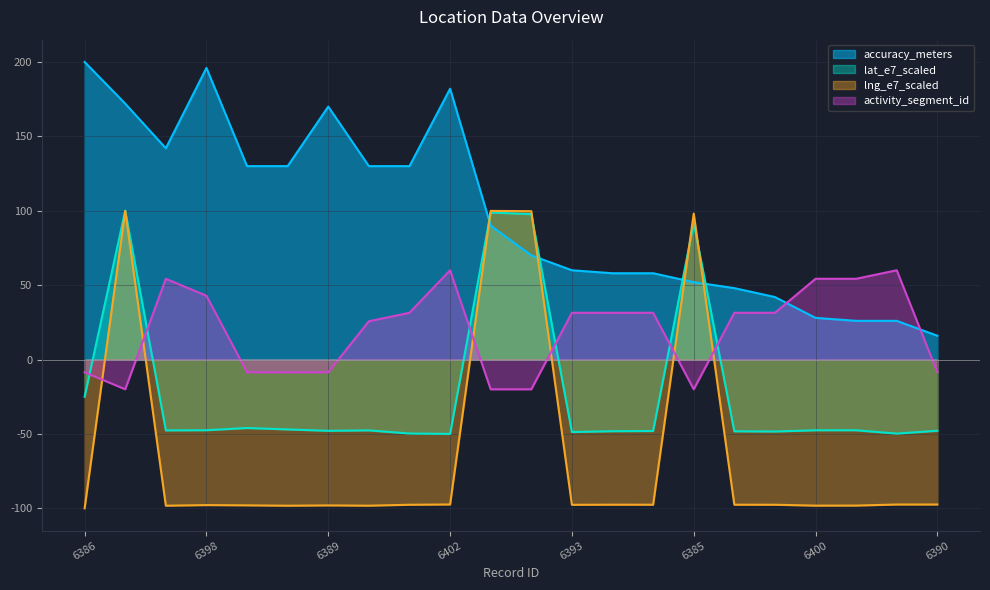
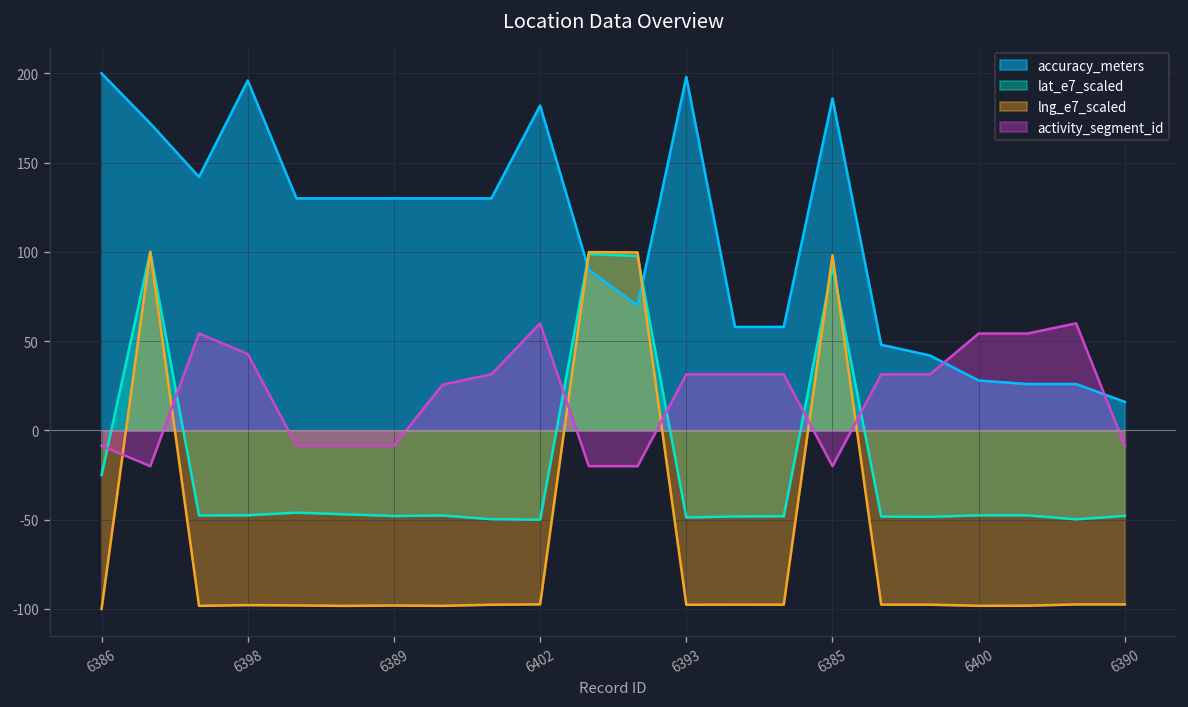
  {
    "accuracy_meters": {
      "6386": 200,
      "6398": 196,
-     "6389": 170,
+     "6389": 130,
      "6402": 182,
-     "6393": 60,
-     "6385": 52,
+     "6393": 198,
+     "6385": 186,
      "6400": 28,
      "6390": 16
    }
  }
